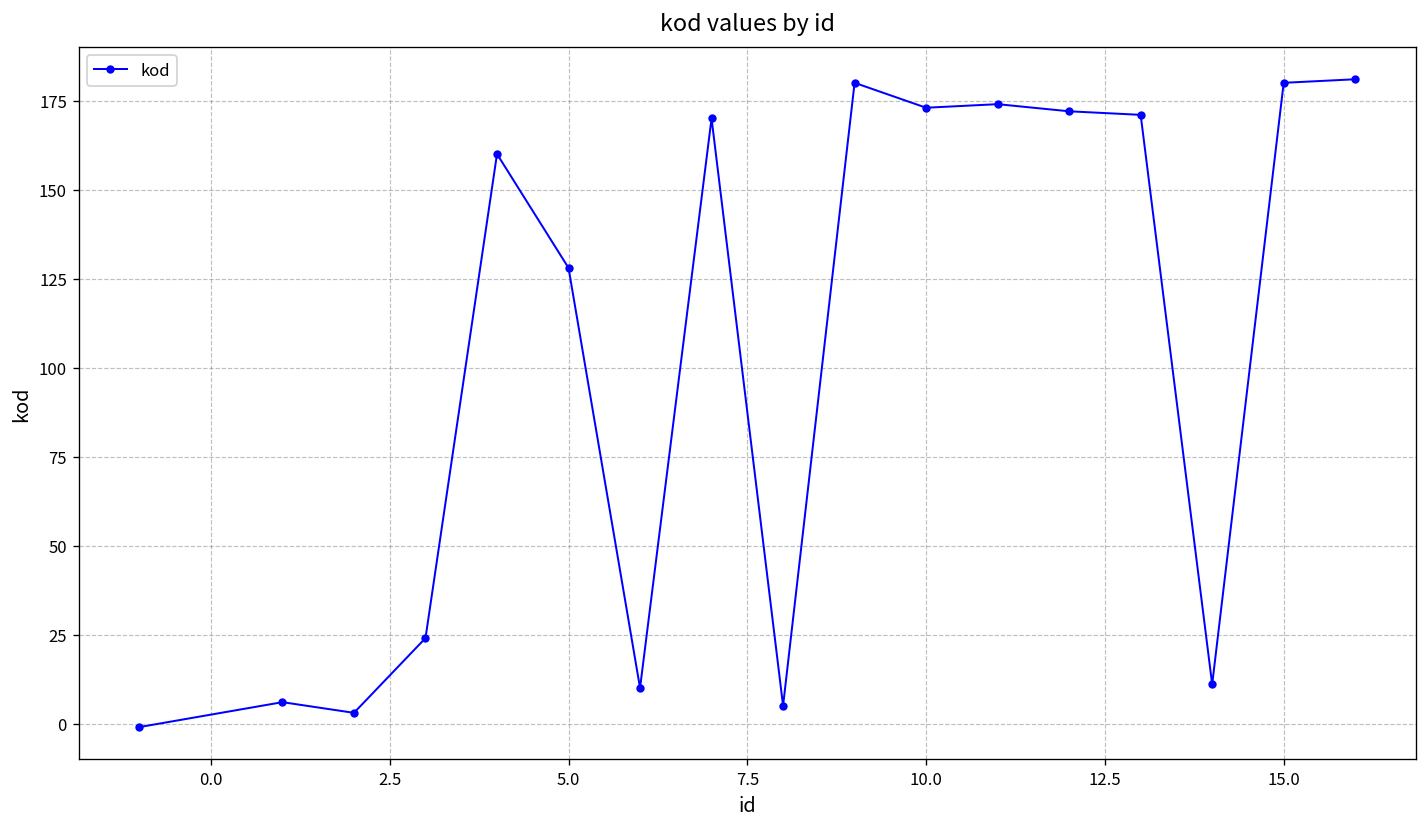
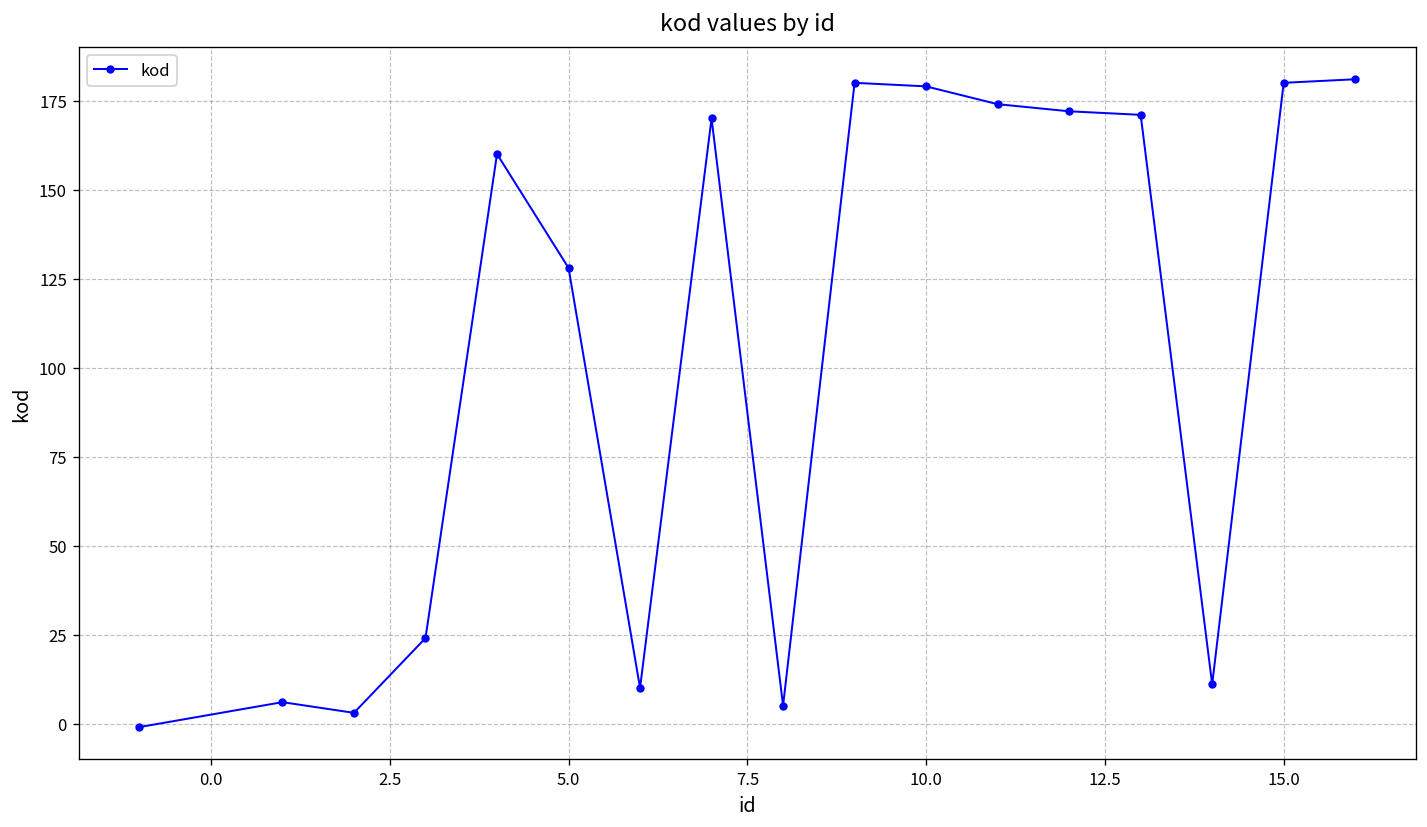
  {
    "5.0": 128,
-   "10.0": 173,
+   "10.0": 179,
    "15.0": 180
  }
